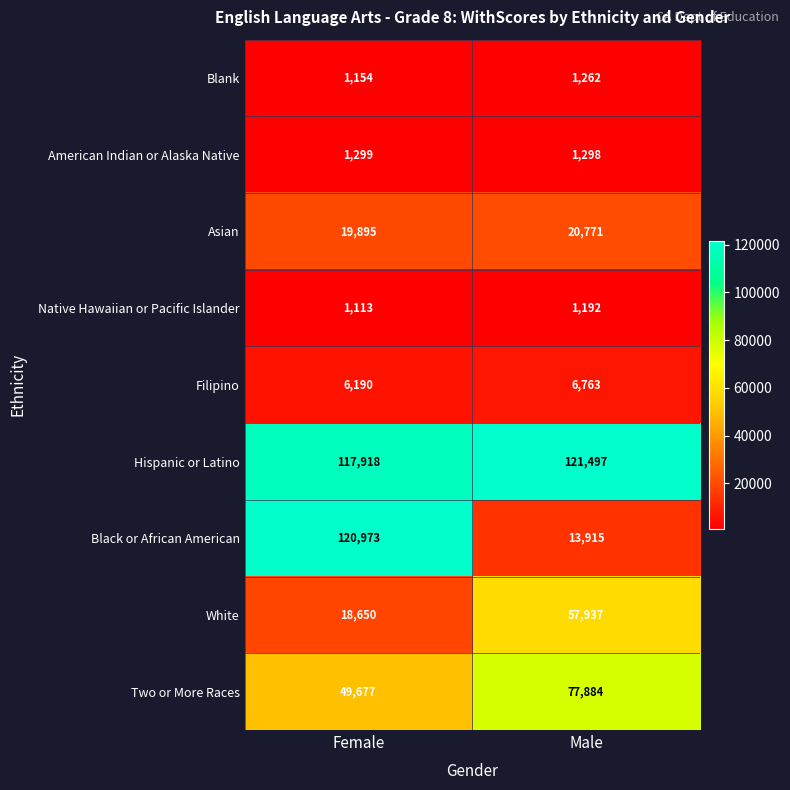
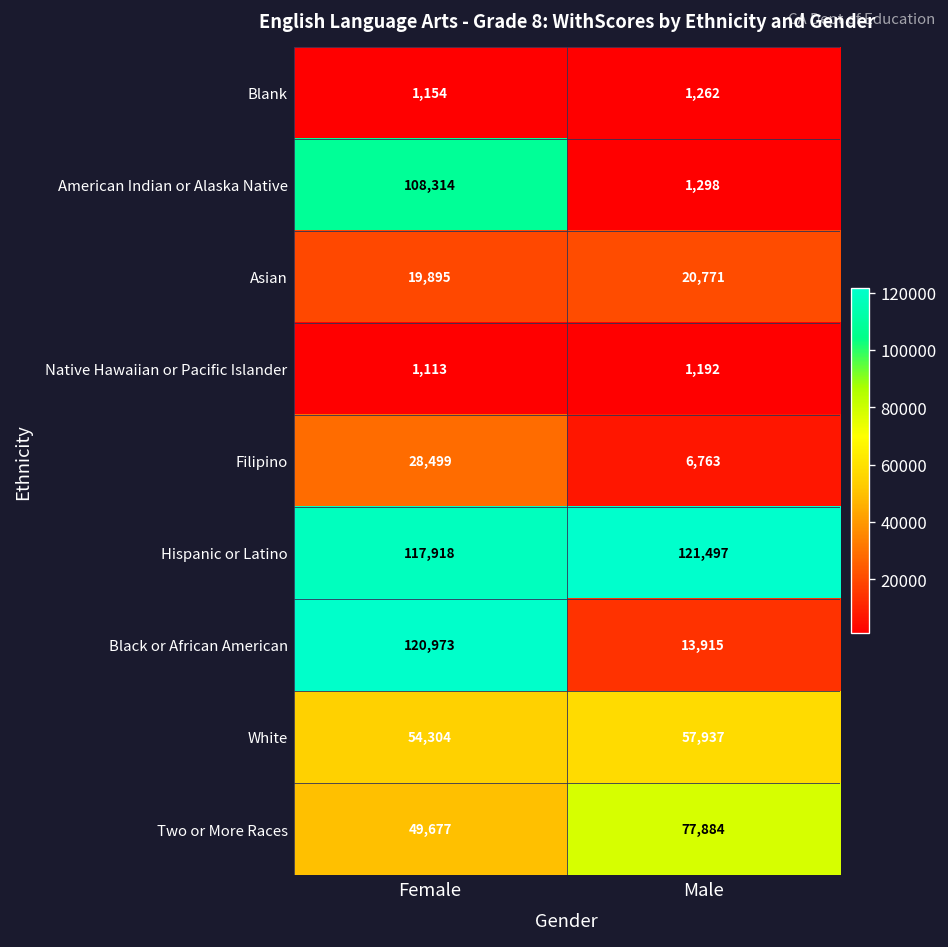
  {
    "Blank": {
      "Female": "1,154",
      "Male": "1,262"
    },
    "American Indian or Alaska Native": {
-     "Female": "1,299",
+     "Female": "108,314",
      "Male": "1,298"
    },
    "Asian": {
      "Female": "19,895",
      "Male": "20,771"
    },
    "Native Hawaiian or Pacific Islander": {
      "Female": "1,113",
      "Male": "1,192"
    },
    "Filipino": {
-     "Female": "6,190",
+     "Female": "28,499",
      "Male": "6,763"
    },
    "Hispanic or Latino": {
      "Female": "117,918",
      "Male": "121,497"
    },
    "Black or African American": {
      "Female": "120,973",
      "Male": "13,915"
    },
    "White": {
-     "Female": "18,650",
+     "Female": "54,304",
      "Male": "57,937"
    },
    "Two or More Races": {
      "Female": "49,677",
      "Male": "77,884"
    }
  }
